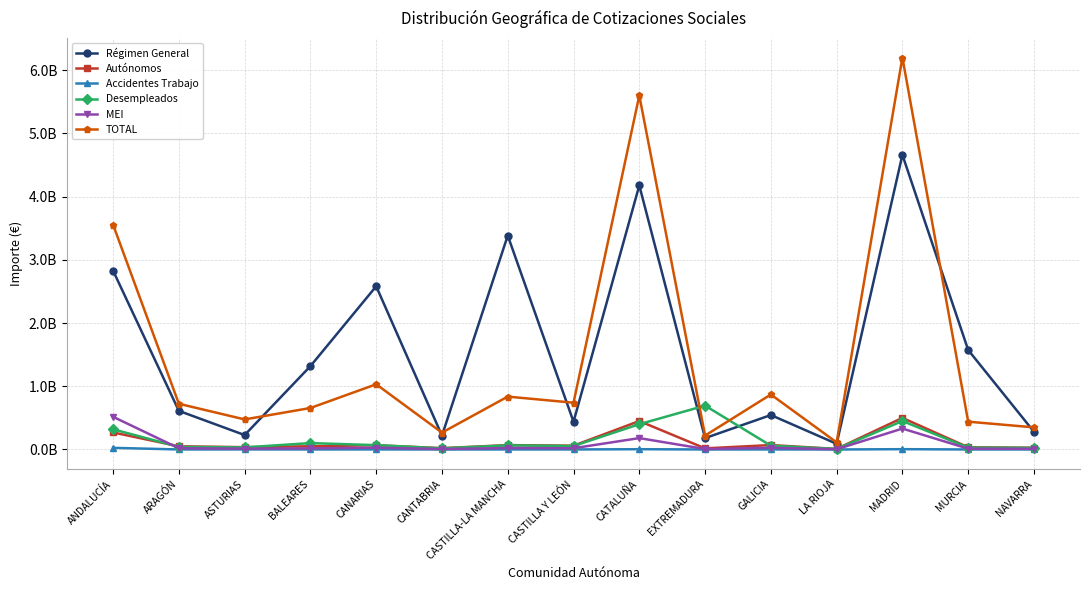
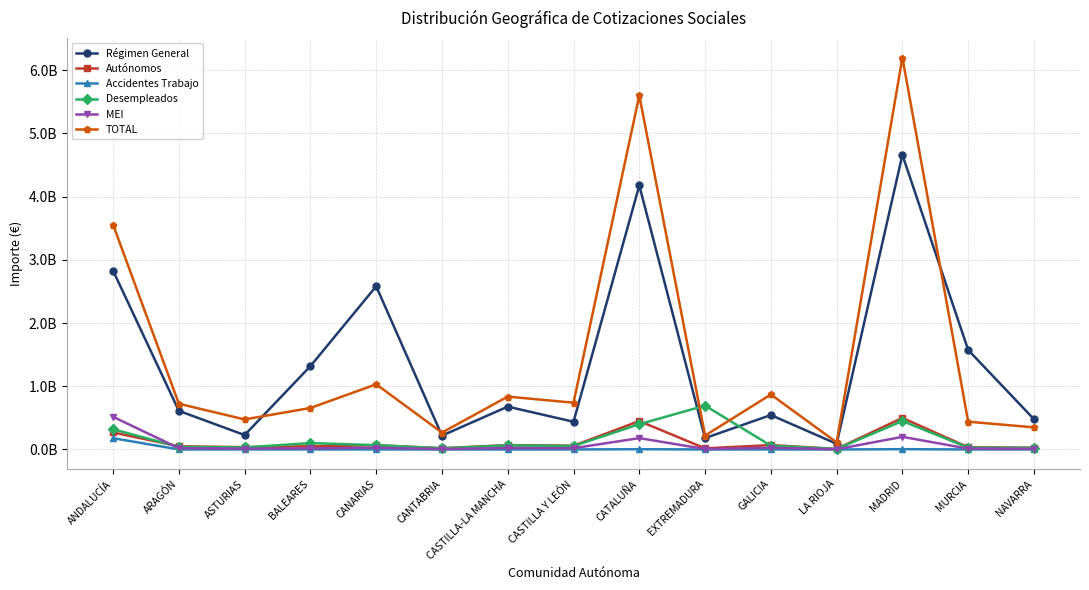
  {
    "Régimen General": {
      "ANDALUCÍA": 2800000000,
      "ARAGÓN": 600000000,
      "ASTURIAS": 200000000,
      "BALEARES": 1300000000,
      "CANARIAS": 2600000000,
      "CANTABRIA": 200000000,
-     "CASTILLA-LA MANCHA": 3400000000,
+     "CASTILLA-LA MANCHA": 700000000,
      "CASTILLA Y LEÓN": 400000000,
      "CATALUÑA": 4200000000,
      "GALICIA": 500000000,
      "MADRID": 4700000000,
      "MURCIA": 1600000000,
-     "NAVARRA": 300000000
+     "NAVARRA": 500000000
    },
    "Accidentes Trabajo": {
-     "ANDALUCÍA": 0,
+     "ANDALUCÍA": 200000000,
      "CATALUÑA": 0,
      "MADRID": 0
    },
    "Desempleados": {
      "ANDALUCÍA": 300000000,
      "BALEARES": 100000000,
      "CATALUÑA": 400000000,
      "EXTREMADURA": 700000000,
      "MADRID": 500000000
    },
    "MEI": {
      "ANDALUCÍA": 500000000,
      "CATALUÑA": 200000000,
-     "MADRID": 300000000
+     "MADRID": 200000000
    }
  }
